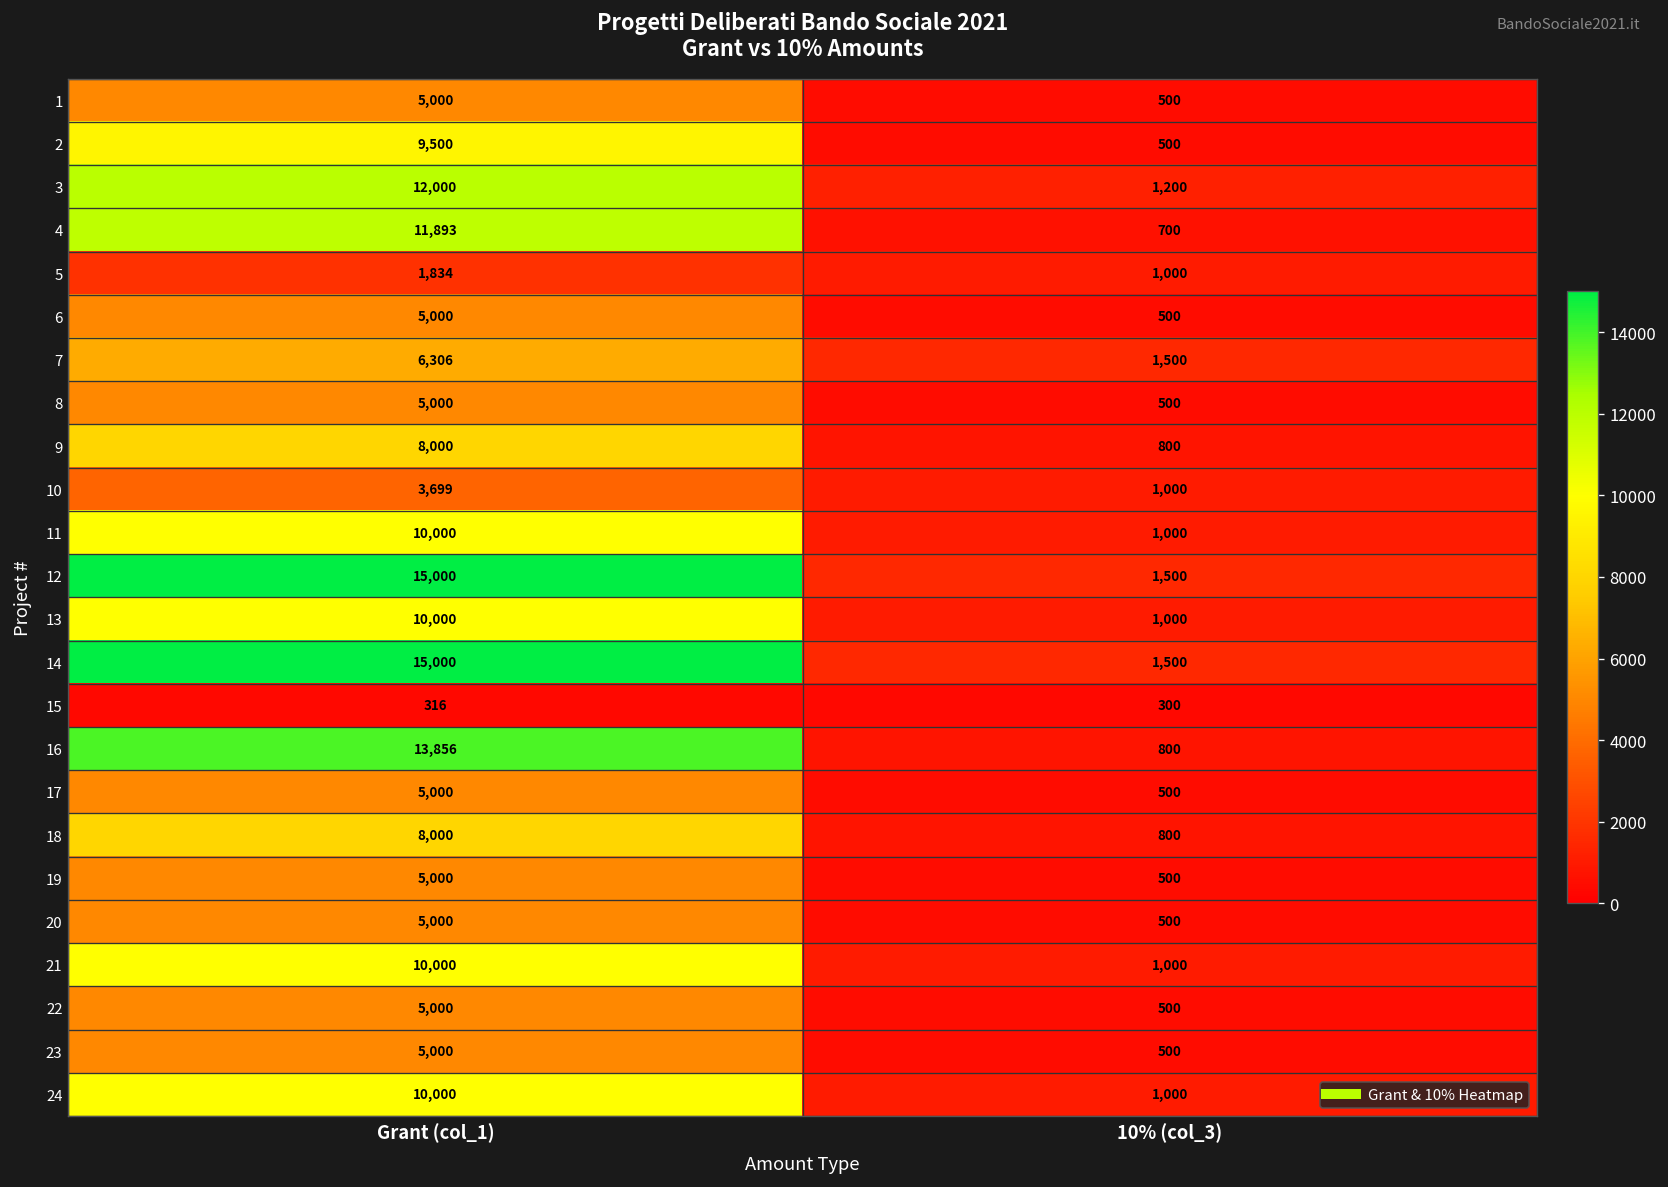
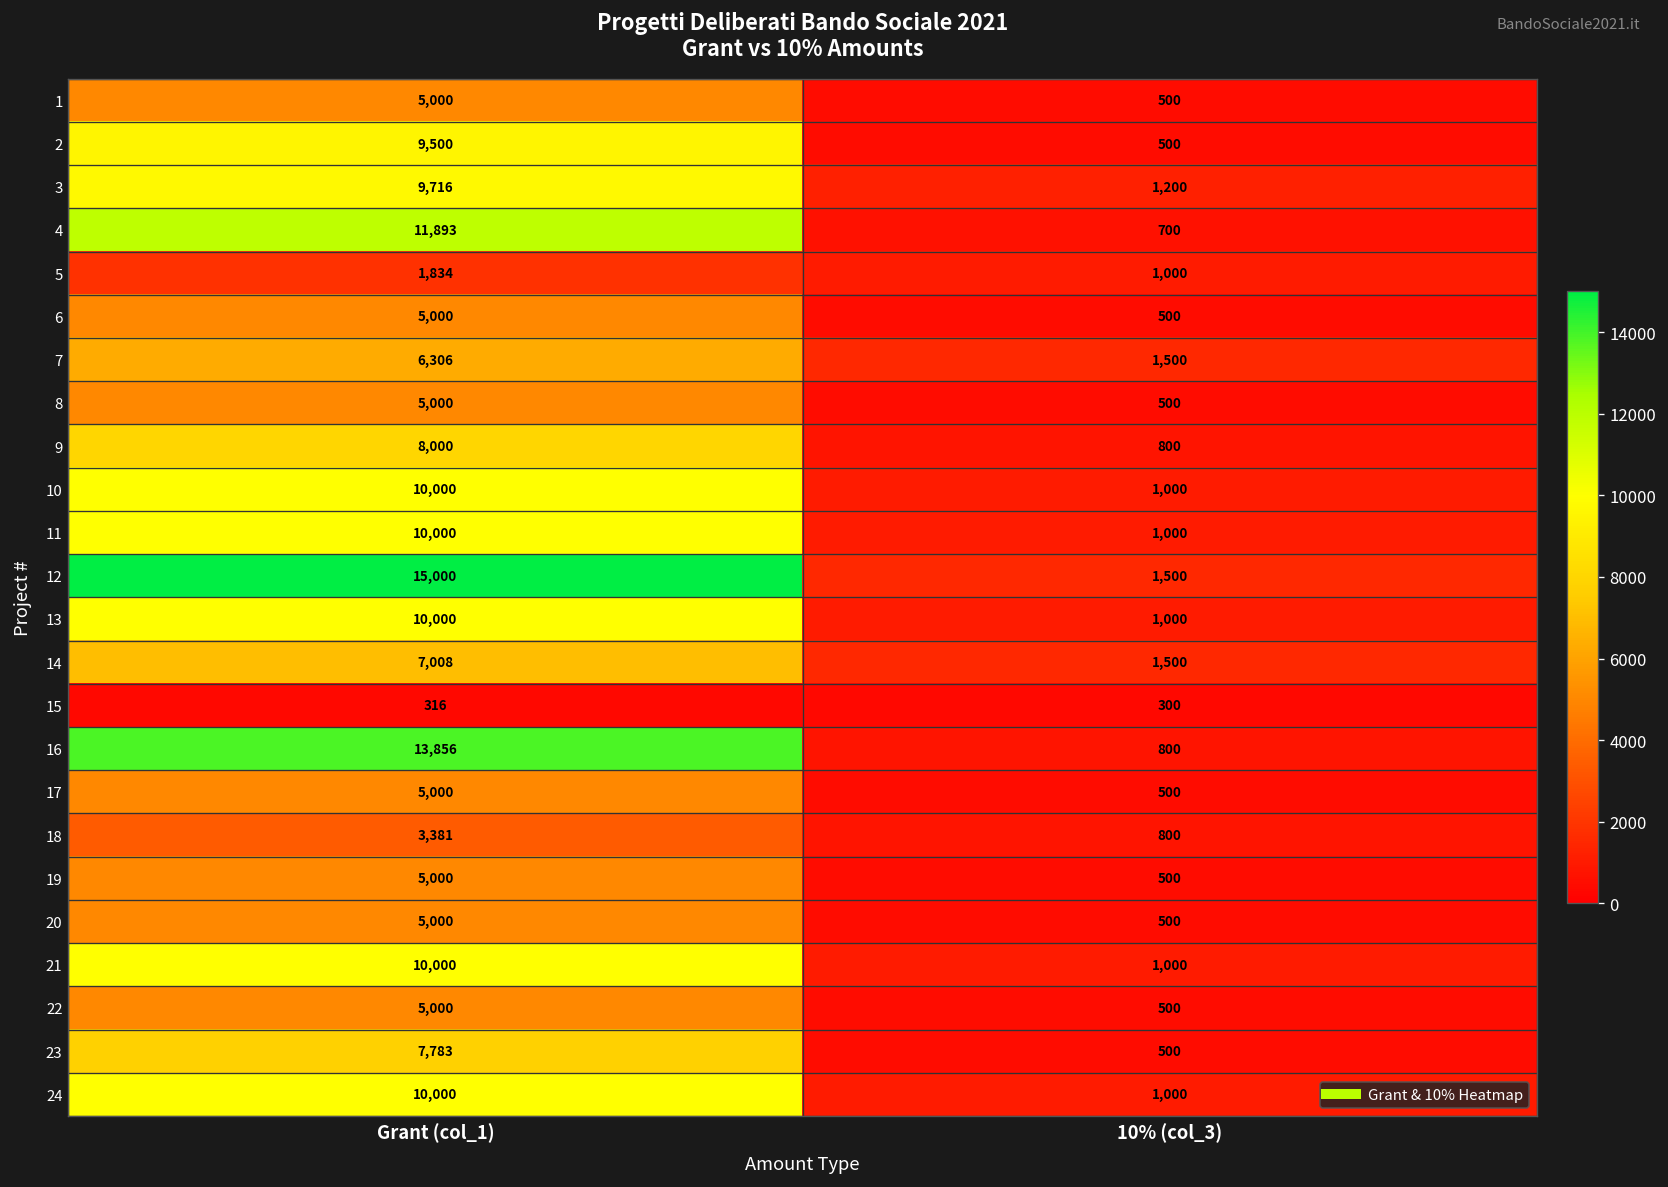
  {
    "1": {
      "Grant (col_1)": "5,000",
      "10% (col_3)": "500"
    },
    "2": {
      "Grant (col_1)": "9,500",
      "10% (col_3)": "500"
    },
    "3": {
-     "Grant (col_1)": "12,000",
+     "Grant (col_1)": "9,716",
      "10% (col_3)": "1,200"
    },
    "4": {
      "Grant (col_1)": "11,893",
      "10% (col_3)": "700"
    },
    "5": {
      "Grant (col_1)": "1,834",
      "10% (col_3)": "1,000"
    },
    "6": {
      "Grant (col_1)": "5,000",
      "10% (col_3)": "500"
    },
    "7": {
      "Grant (col_1)": "6,306",
      "10% (col_3)": "1,500"
    },
    "8": {
      "Grant (col_1)": "5,000",
      "10% (col_3)": "500"
    },
    "9": {
      "Grant (col_1)": "8,000",
      "10% (col_3)": "800"
    },
    "10": {
-     "Grant (col_1)": "3,699",
+     "Grant (col_1)": "10,000",
      "10% (col_3)": "1,000"
    },
    "11": {
      "Grant (col_1)": "10,000",
      "10% (col_3)": "1,000"
    },
    "12": {
      "Grant (col_1)": "15,000",
      "10% (col_3)": "1,500"
    },
    "13": {
      "Grant (col_1)": "10,000",
      "10% (col_3)": "1,000"
    },
    "14": {
-     "Grant (col_1)": "15,000",
+     "Grant (col_1)": "7,008",
      "10% (col_3)": "1,500"
    },
    "15": {
      "Grant (col_1)": "316",
      "10% (col_3)": "300"
    },
    "16": {
      "Grant (col_1)": "13,856",
      "10% (col_3)": "800"
    },
    "17": {
      "Grant (col_1)": "5,000",
      "10% (col_3)": "500"
    },
    "18": {
-     "Grant (col_1)": "8,000",
+     "Grant (col_1)": "3,381",
      "10% (col_3)": "800"
    },
    "19": {
      "Grant (col_1)": "5,000",
      "10% (col_3)": "500"
    },
    "20": {
      "Grant (col_1)": "5,000",
      "10% (col_3)": "500"
    },
    "21": {
      "Grant (col_1)": "10,000",
      "10% (col_3)": "1,000"
    },
    "22": {
      "Grant (col_1)": "5,000",
      "10% (col_3)": "500"
    },
    "23": {
-     "Grant (col_1)": "5,000",
+     "Grant (col_1)": "7,783",
      "10% (col_3)": "500"
    },
    "24": {
      "Grant (col_1)": "10,000",
      "10% (col_3)": "1,000"
    }
  }
